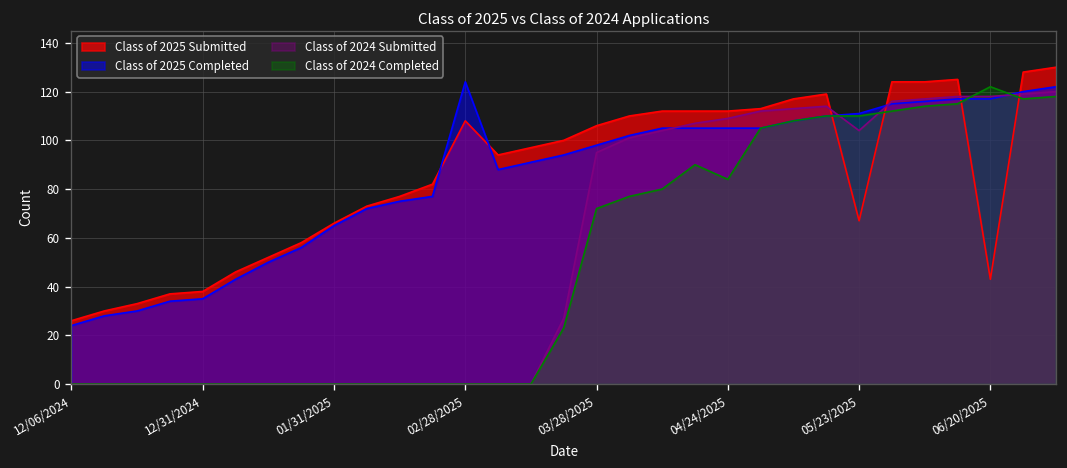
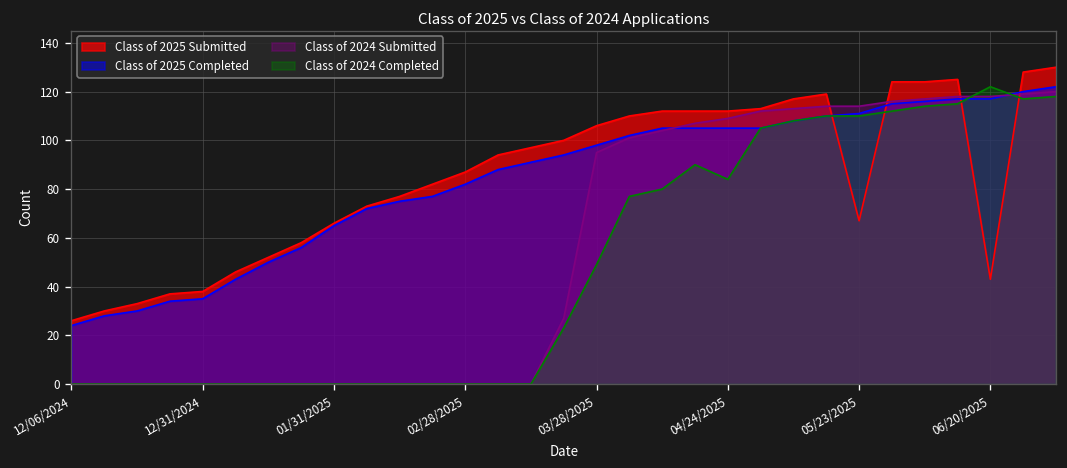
  {
    "Class of 2025 Submitted": {
      "12/06/2024": 26,
      "12/31/2024": 38,
-     "02/28/2025": 108,
+     "02/28/2025": 87,
      "03/28/2025": 106,
      "04/24/2025": 112,
      "05/23/2025": 67,
      "06/20/2025": 43
    },
    "Class of 2025 Completed": {
      "12/06/2024": 24,
      "12/31/2024": 35,
-     "02/28/2025": 124,
+     "02/28/2025": 82,
      "03/28/2025": 98,
      "04/24/2025": 105
    },
    "Class of 2024 Submitted": {
      "03/28/2025": 95,
      "04/24/2025": 109,
-     "05/23/2025": 104
+     "05/23/2025": 114
    },
    "Class of 2024 Completed": {
-     "03/28/2025": 72,
+     "03/28/2025": 49,
      "04/24/2025": 84,
      "06/20/2025": 122
    }
  }
